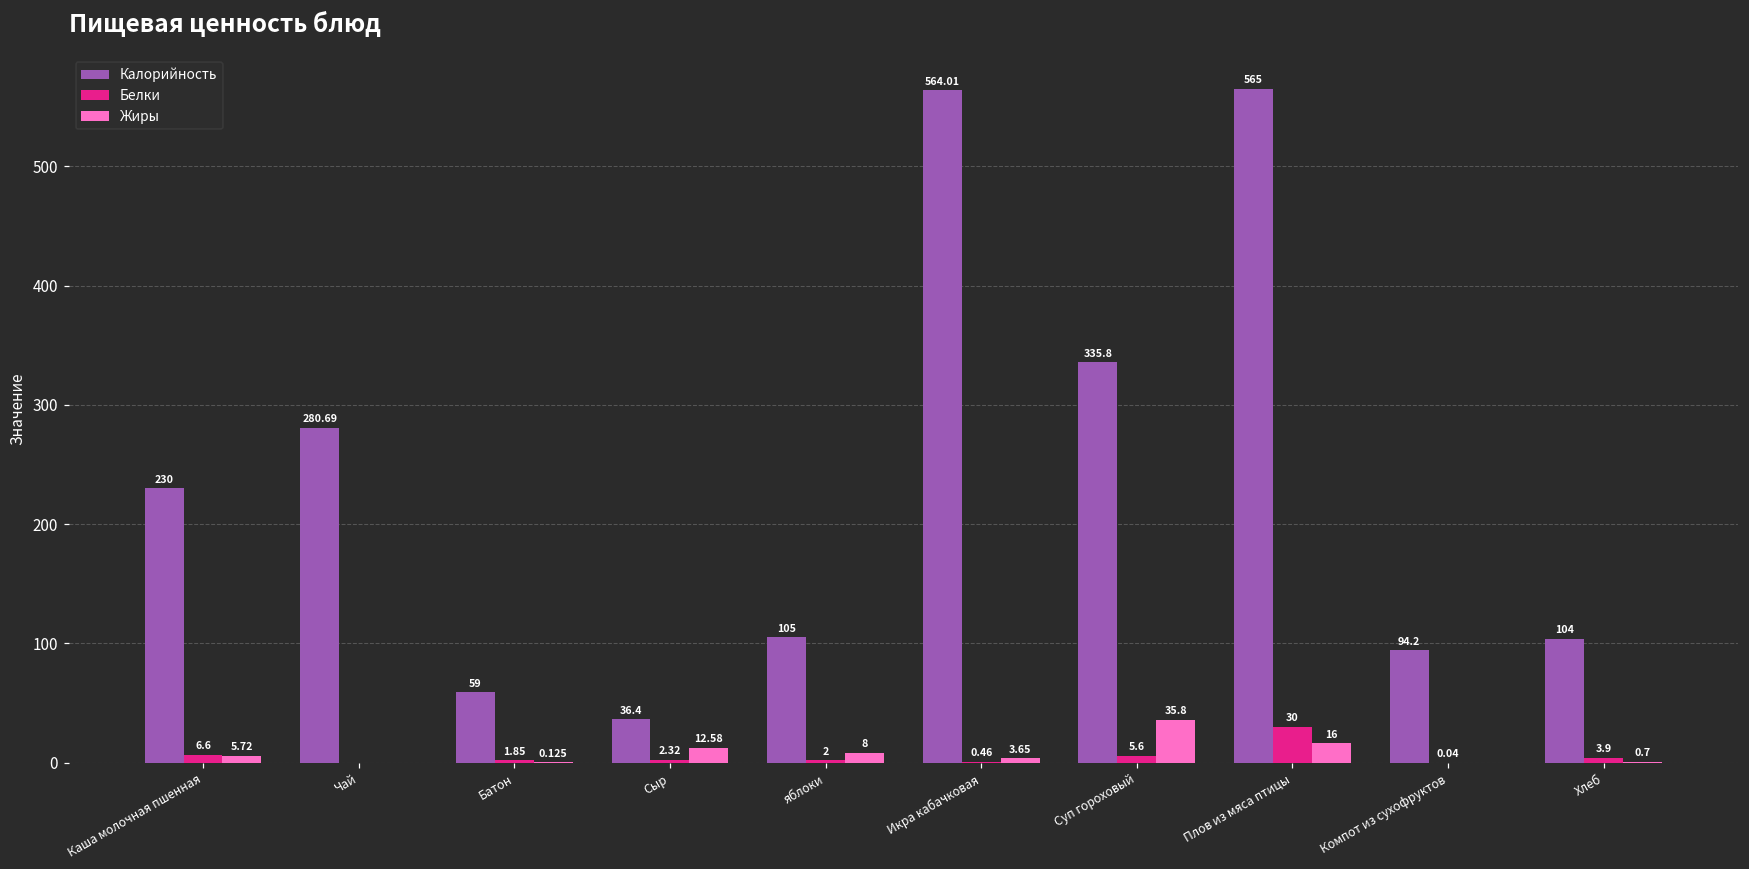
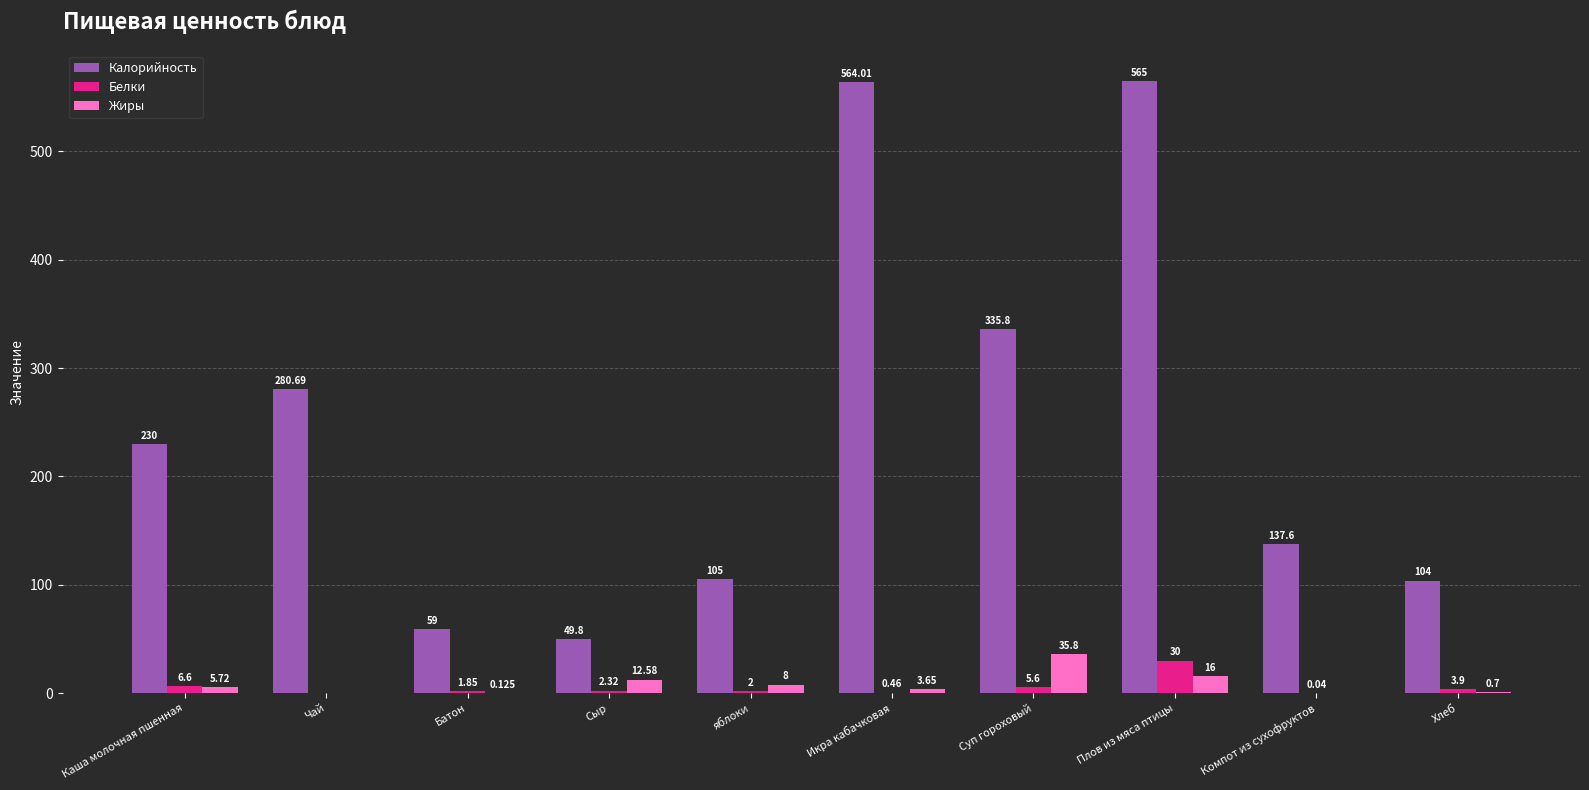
  {
    "Калорийность": {
      "Каша молочная пшенная": 230,
      "Чай": 280.69,
      "Батон": 59,
-     "Сыр": 36.4,
+     "Сыр": 49.8,
      "яблоки": 105,
      "Икра кабачковая": 564.01,
      "Суп гороховый": 335.8,
      "Плов из мяса птицы": 565,
-     "Компот из сухофруктов": 94.2,
+     "Компот из сухофруктов": 137.6,
      "Хлеб": 104
    },
    "Белки": {
      "Каша молочная пшенная": 6.6,
      "Батон": 1.85,
      "Сыр": 2.32,
      "яблоки": 2,
      "Икра кабачковая": 0.46,
      "Суп гороховый": 5.6,
      "Плов из мяса птицы": 30,
      "Компот из сухофруктов": 0.04,
      "Хлеб": 3.9
    },
    "Жиры": {
      "Каша молочная пшенная": 5.72,
      "Батон": 0.125,
      "Сыр": 12.58,
      "яблоки": 8,
      "Икра кабачковая": 3.65,
      "Суп гороховый": 35.8,
      "Плов из мяса птицы": 16,
      "Хлеб": 0.7
    }
  }
